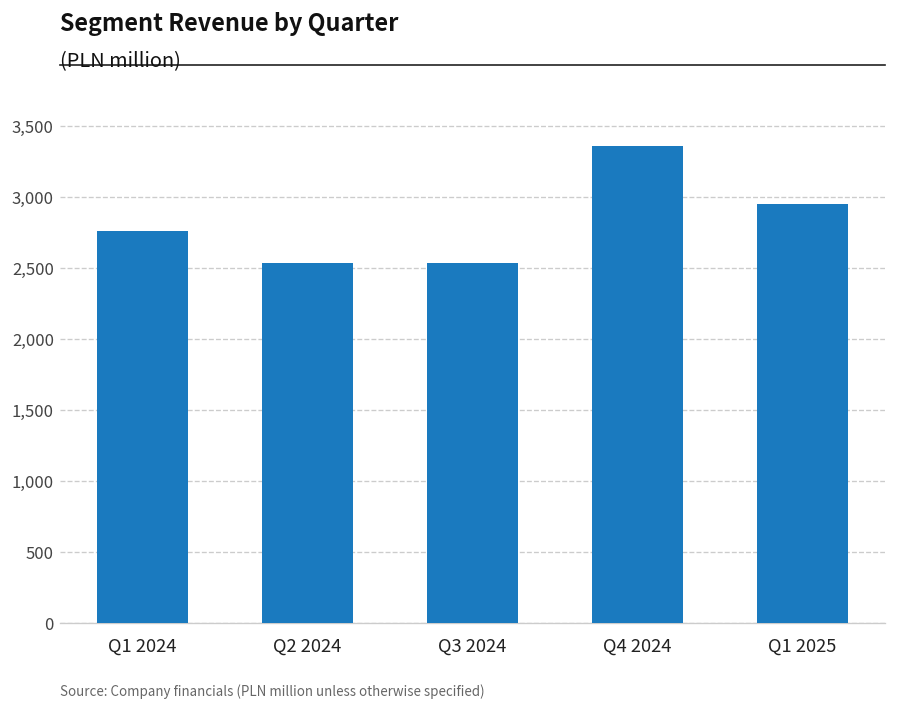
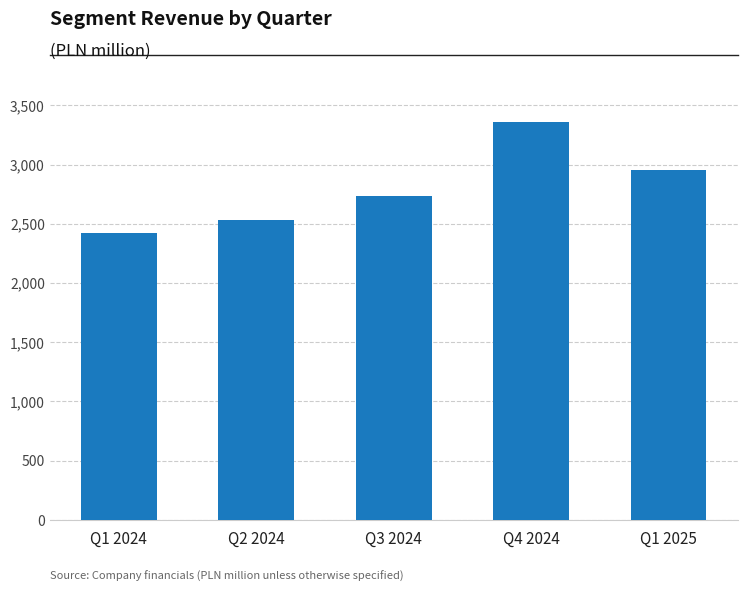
  {
-   "Q1 2024": "2,760",
+   "Q1 2024": "2,430",
    "Q2 2024": "2,540",
-   "Q3 2024": "2,540",
+   "Q3 2024": "2,740",
    "Q4 2024": "3,360",
    "Q1 2025": "2,950"
  }
